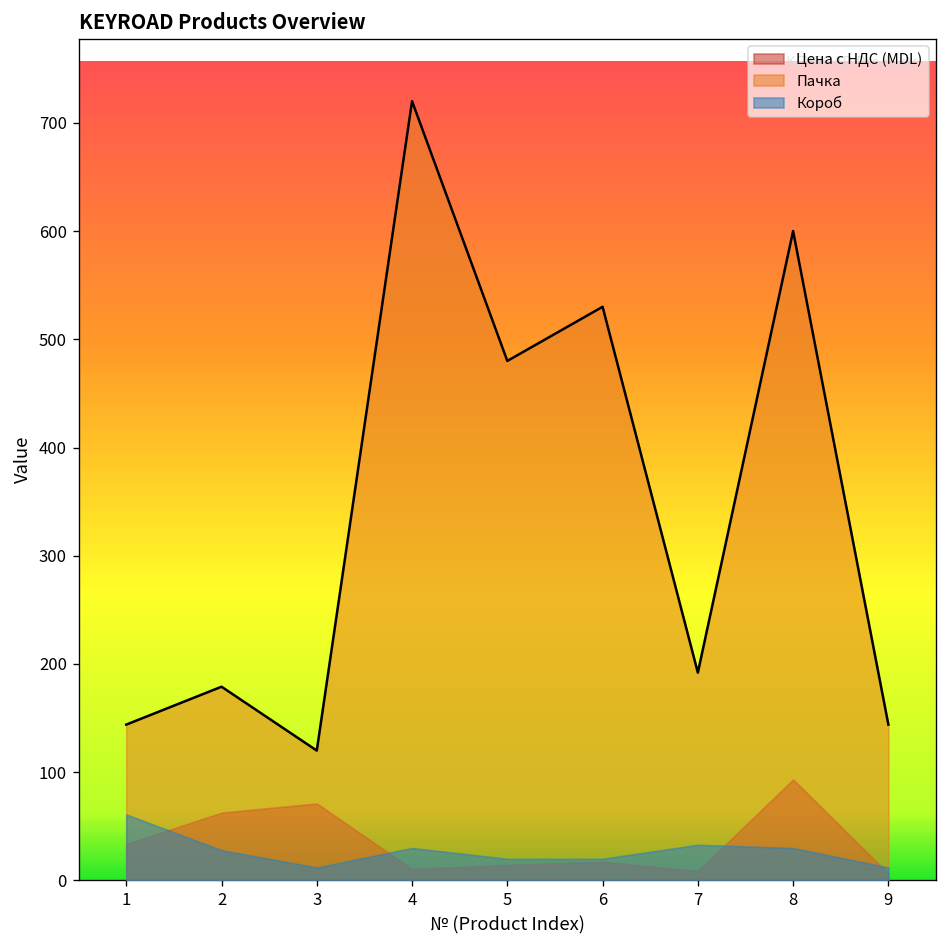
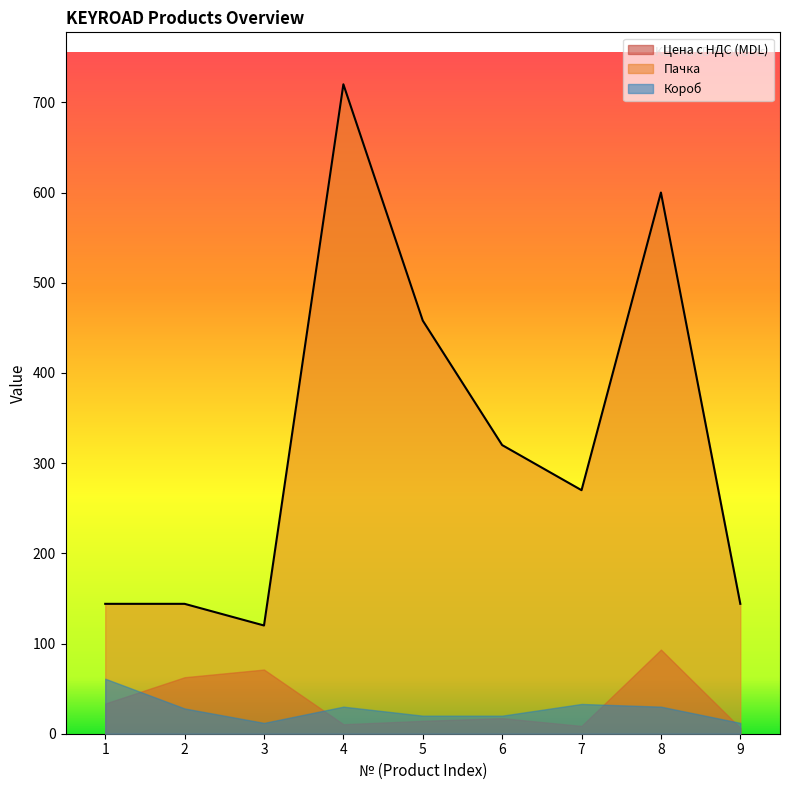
  {
    "Цена с НДС (MDL)": {
      "1": 30,
      "2": 60,
      "3": 70,
      "4": 10,
      "5": 10,
      "7": 10,
      "8": 90,
      "9": 10
    },
    "Пачка": {
      "1": 140,
-     "2": 180,
+     "2": 140,
      "3": 120,
      "4": 720,
-     "5": 480,
-     "6": 530,
-     "7": 190,
+     "5": 460,
+     "6": 320,
+     "7": 270,
      "8": 600,
      "9": 140
    },
    "Короб": {
      "1": 60,
      "2": 30,
      "3": 10,
      "4": 30,
      "5": 20,
      "7": 30,
      "8": 30,
      "9": 10
    }
  }
